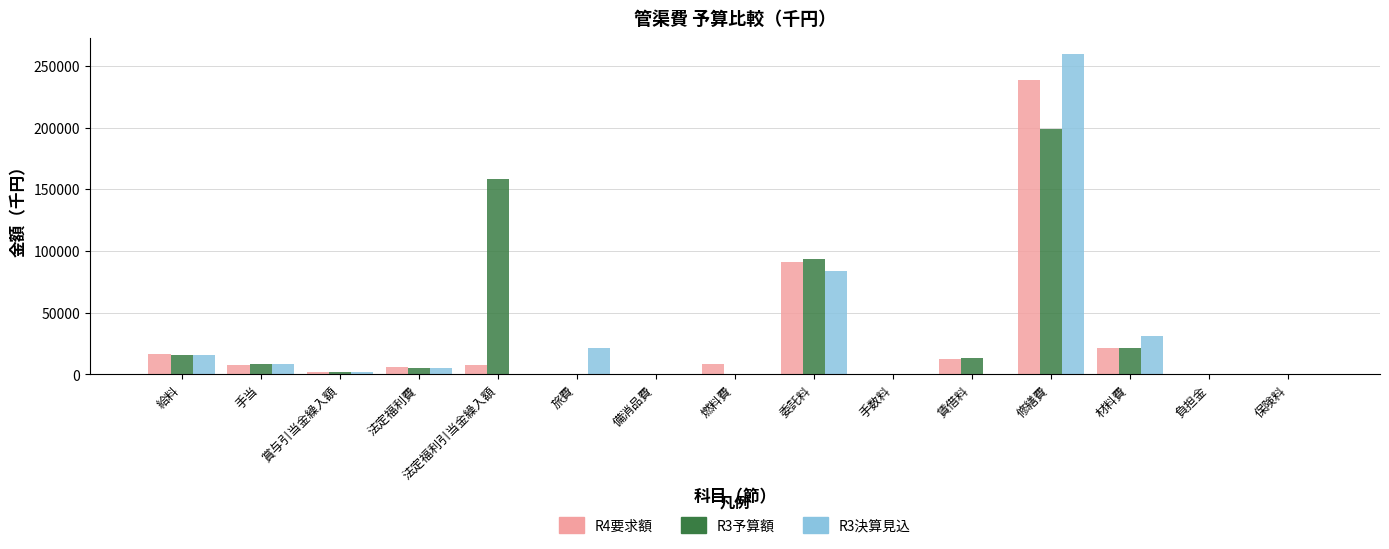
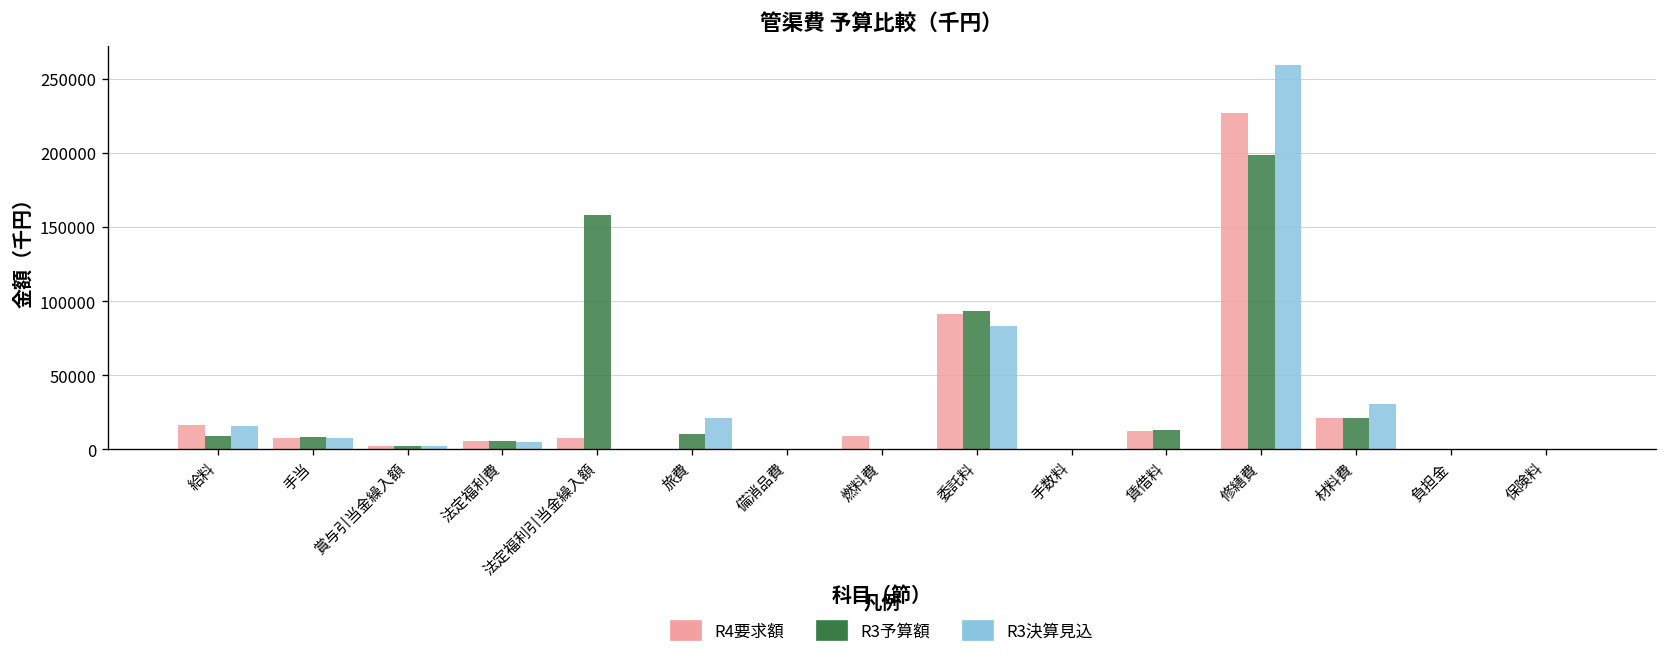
  {
    "R4要求額": {
      "給料": 16000,
      "手当": 8000,
      "賞与引当金繰入額": 2000,
      "法定福利費": 6000,
      "法定福利引当金繰入額": 8000,
      "燃料費": 9000,
      "委託料": 91000,
      "賃借料": 12000,
-     "修繕費": 238000,
+     "修繕費": 227000,
      "材料費": 21000
    },
    "R3予算額": {
-     "給料": 16000,
+     "給料": 9000,
      "手当": 9000,
      "賞与引当金繰入額": 2000,
      "法定福利費": 6000,
      "法定福利引当金繰入額": 158000,
-     "旅費": 0,
+     "旅費": 11000,
      "委託料": 93000,
      "賃借料": 13000,
      "修繕費": 199000,
      "材料費": 21000
    },
    "R3決算見込": {
      "給料": 16000,
      "手当": 8000,
      "賞与引当金繰入額": 2000,
      "法定福利費": 5000,
      "旅費": 21000,
      "委託料": 84000,
      "修繕費": 259000,
      "材料費": 31000,
      "負担金": 0
    }
  }
